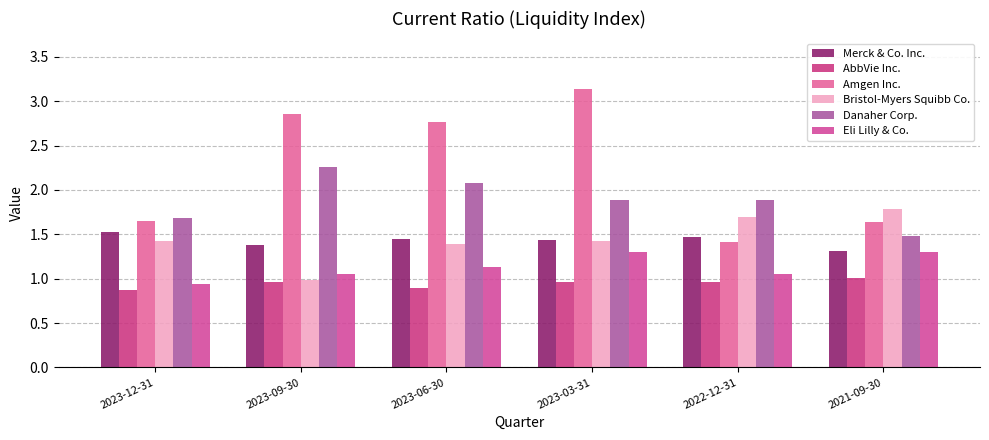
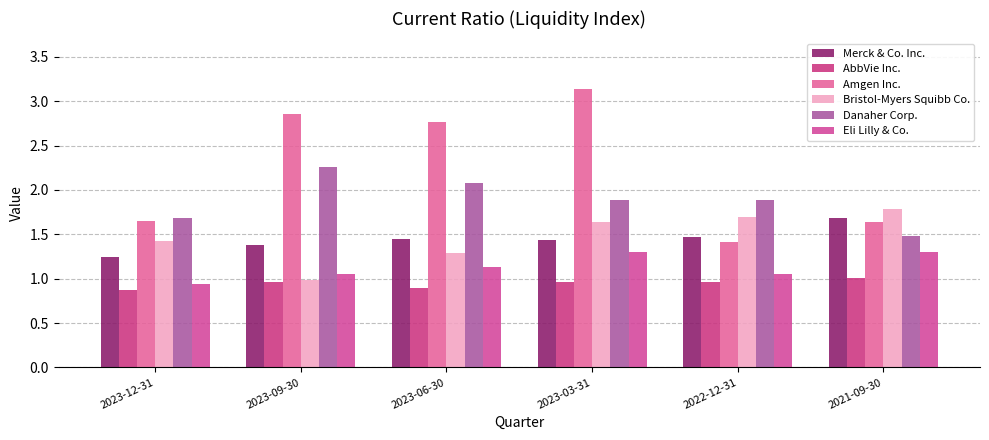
  {
    "Merck & Co. Inc.": {
-     "2023-12-31": 1.5,
+     "2023-12-31": 1.3,
      "2023-09-30": 1.4,
      "2023-06-30": 1.5,
      "2023-03-31": 1.4,
      "2022-12-31": 1.5,
-     "2021-09-30": 1.3
+     "2021-09-30": 1.7
    },
    "Bristol-Myers Squibb Co.": {
      "2023-12-31": 1.4,
      "2023-09-30": 1.0,
-     "2023-06-30": 1.4,
-     "2023-03-31": 1.4,
+     "2023-06-30": 1.3,
+     "2023-03-31": 1.6,
      "2022-12-31": 1.7,
      "2021-09-30": 1.8
    }
  }
